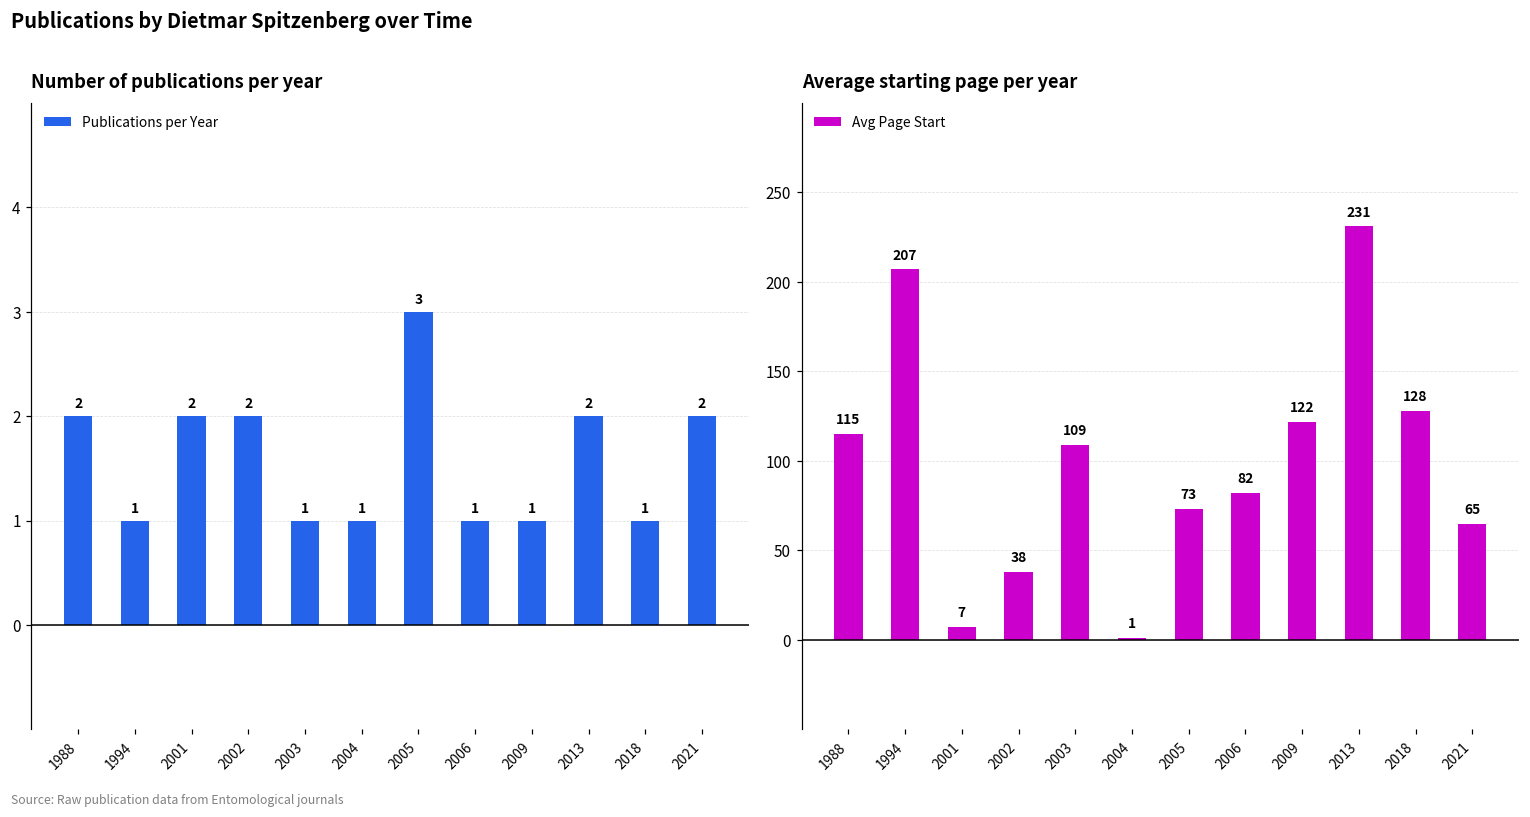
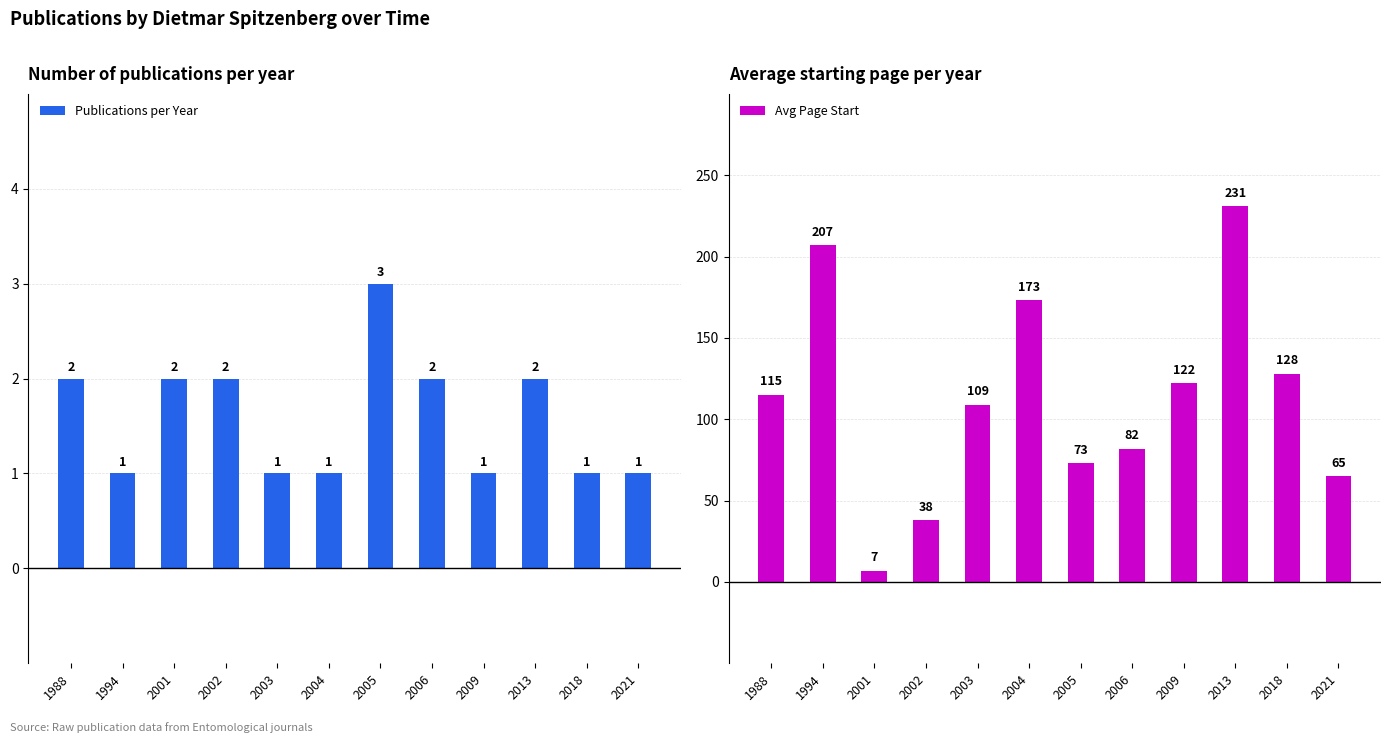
  {
    "Number of publications per year": {
      "1988": 2,
      "1994": 1,
      "2001": 2,
      "2002": 2,
      "2003": 1,
      "2004": 1,
      "2005": 3,
-     "2006": 1,
+     "2006": 2,
      "2009": 1,
      "2013": 2,
      "2018": 1,
-     "2021": 2
+     "2021": 1
    },
    "Average starting page per year": {
      "1988": 115,
      "1994": 207,
      "2001": 7,
      "2002": 38,
      "2003": 109,
-     "2004": 1,
+     "2004": 173,
      "2005": 73,
      "2006": 82,
      "2009": 122,
      "2013": 231,
      "2018": 128,
      "2021": 65
    }
  }
